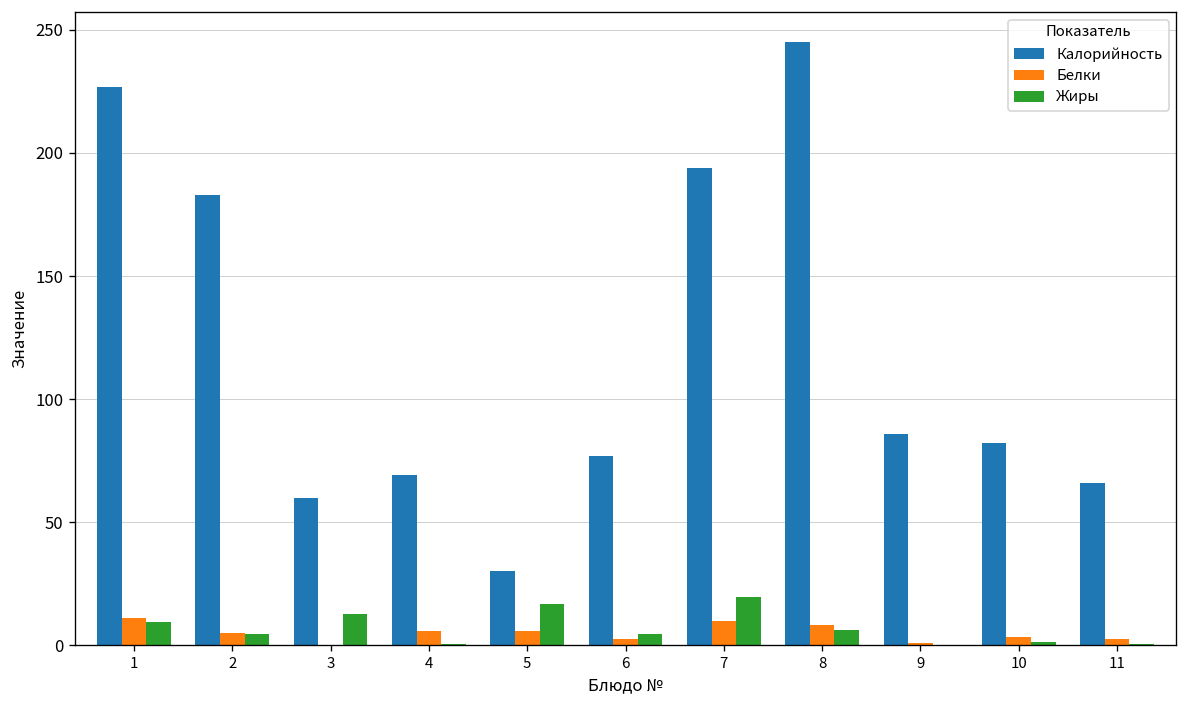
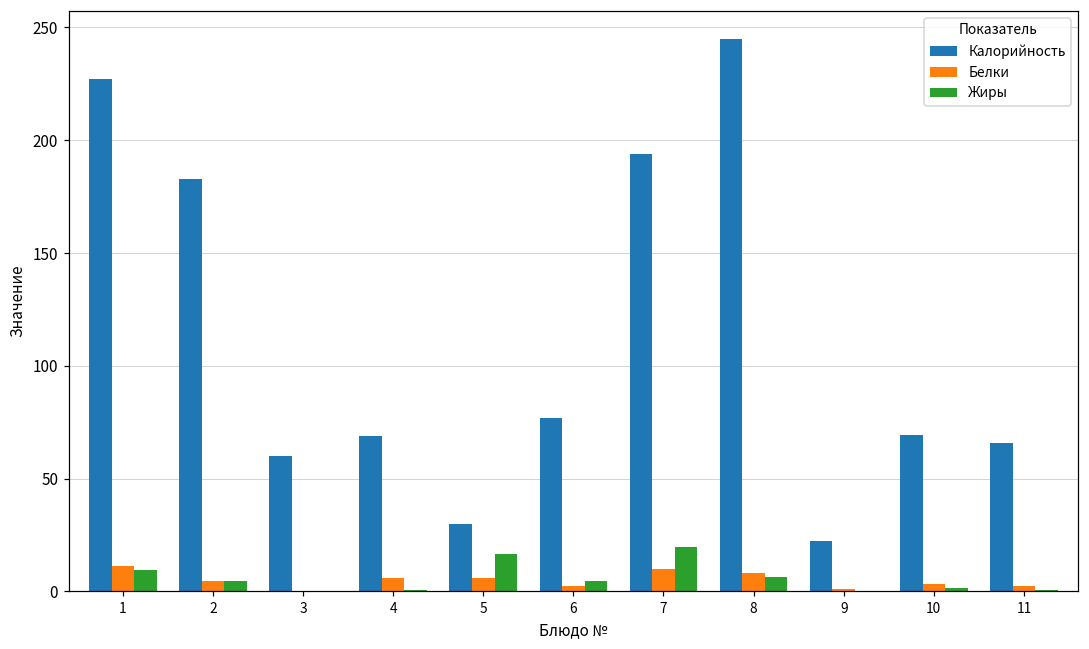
  {
    "Калорийность": {
      "1": 227,
      "2": 183,
      "3": 60,
      "4": 69,
      "5": 30,
      "6": 77,
      "7": 194,
      "8": 245,
-     "9": 86,
-     "10": 82,
+     "9": 22,
+     "10": 69,
      "11": 66
    },
    "Белки": {
      "1": 11,
      "2": 5,
      "4": 6,
      "5": 6,
      "6": 2,
      "7": 10,
      "8": 8,
      "10": 3,
      "11": 2
    },
    "Жиры": {
      "1": 10,
      "2": 5,
-     "3": 13,
+     "3": 0,
      "5": 17,
      "6": 4,
      "7": 20,
      "8": 6,
      "10": 1
    }
  }
